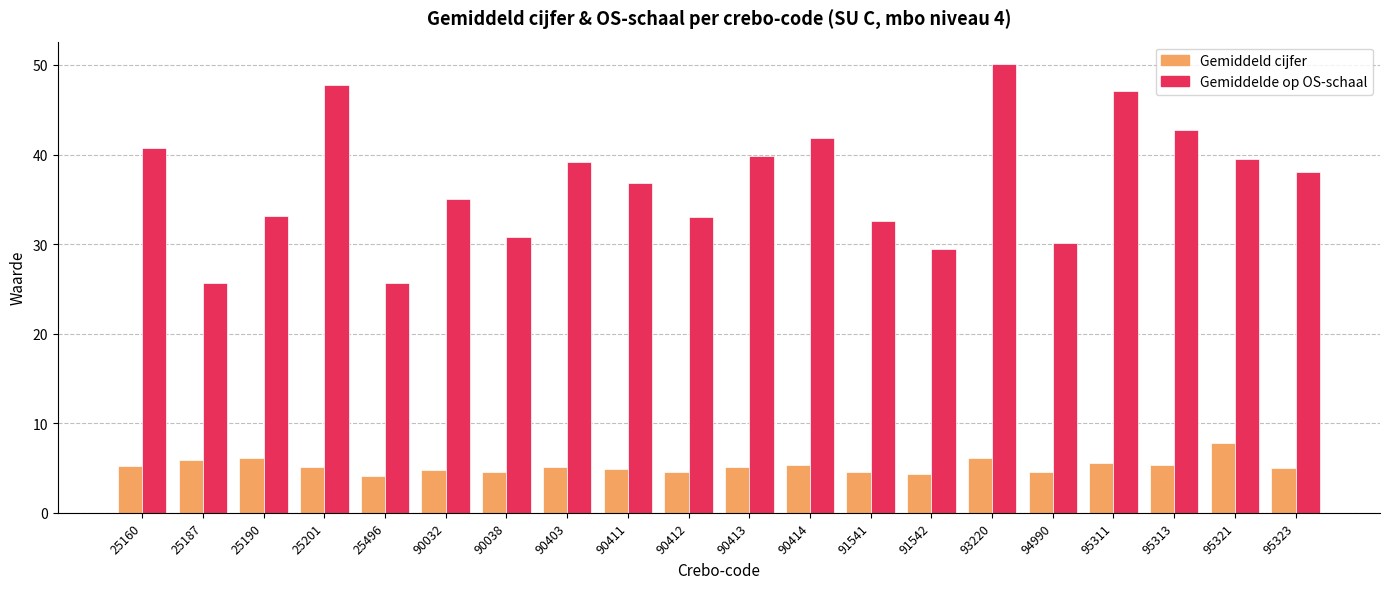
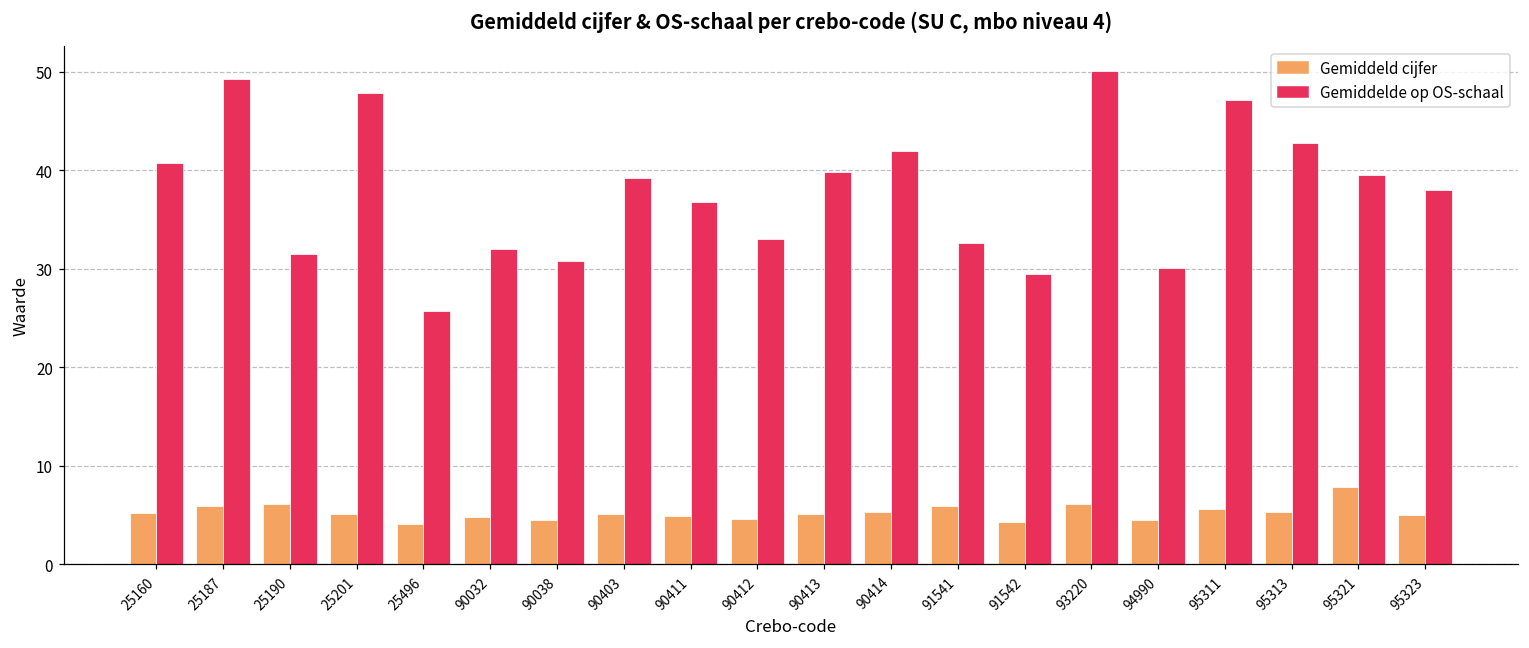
  {
    "Gemiddeld cijfer": {
      "25160": 5,
      "25187": 6,
      "25190": 6,
      "25201": 5,
      "25496": 4,
      "90032": 5,
      "90038": 5,
      "90403": 5,
      "90411": 5,
      "90412": 5,
      "90413": 5,
      "90414": 5,
-     "91541": 5,
+     "91541": 6,
      "91542": 4,
      "93220": 6,
      "94990": 5,
      "95311": 6,
      "95313": 5,
      "95321": 8,
      "95323": 5
    },
    "Gemiddelde op OS-schaal": {
      "25160": 41,
-     "25187": 26,
-     "25190": 33,
+     "25187": 49,
+     "25190": 32,
      "25201": 48,
      "25496": 26,
-     "90032": 35,
+     "90032": 32,
      "90038": 31,
      "90403": 39,
      "90411": 37,
      "90412": 33,
      "90413": 40,
      "90414": 42,
      "91541": 33,
      "91542": 30,
      "93220": 50,
      "94990": 30,
      "95311": 47,
      "95313": 43,
      "95321": 40,
      "95323": 38
    }
  }
